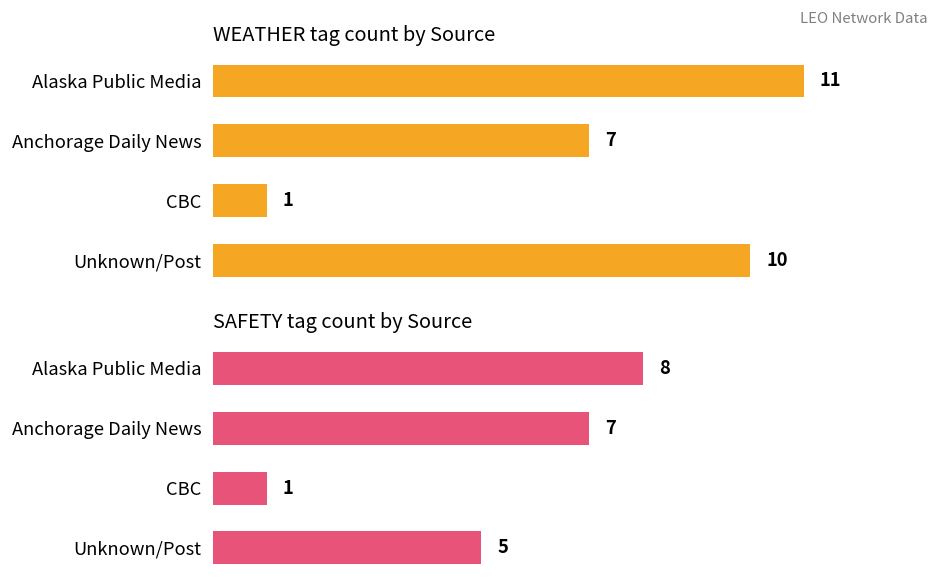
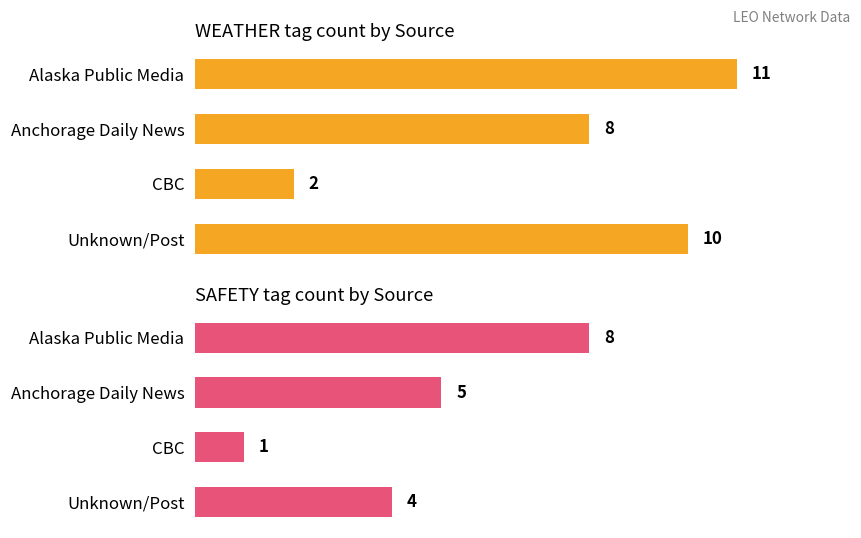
  {
    "WEATHER tag count by Source": {
      "Alaska Public Media": 11,
-     "Anchorage Daily News": 7,
-     "CBC": 1,
+     "Anchorage Daily News": 8,
+     "CBC": 2,
      "Unknown/Post": 10
    },
    "SAFETY tag count by Source": {
      "Alaska Public Media": 8,
-     "Anchorage Daily News": 7,
+     "Anchorage Daily News": 5,
      "CBC": 1,
-     "Unknown/Post": 5
+     "Unknown/Post": 4
    }
  }
